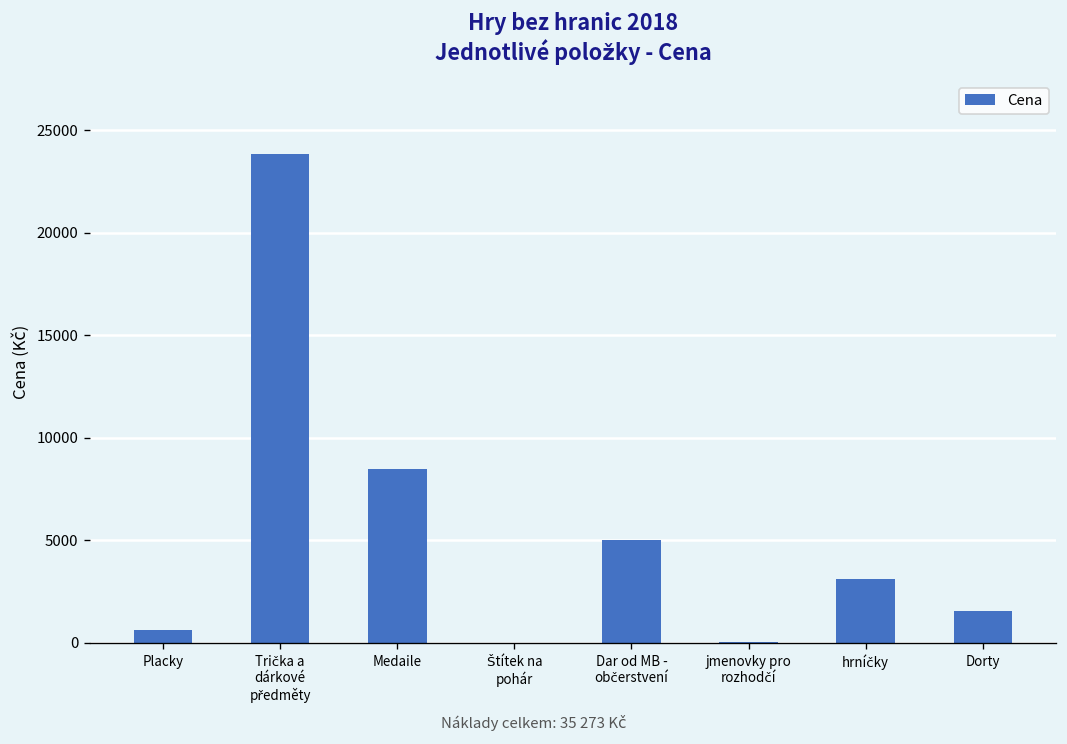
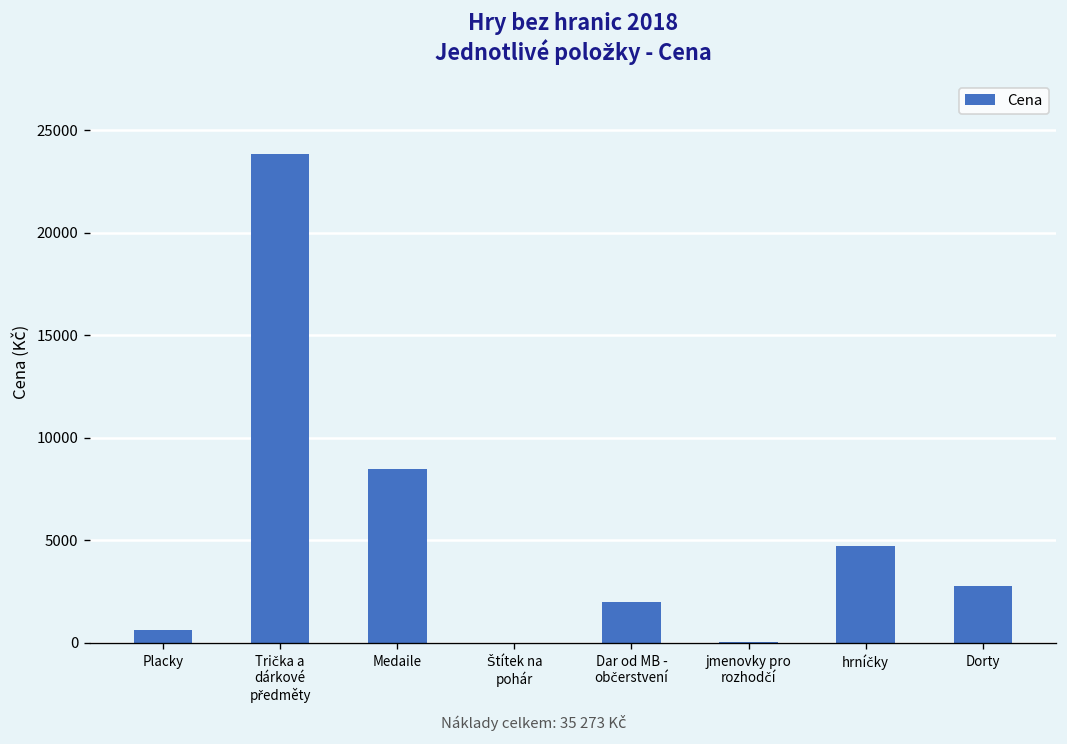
  {
    "Placky": 600,
    "Trička a dárkové předměty": 23900,
    "Medaile": 8500,
    "Štítek na pohár": 0,
-   "Dar od MB - občerstvení": 5000,
-   "hrníčky": 3100,
-   "Dorty": 1600
+   "Dar od MB - občerstvení": 2000,
+   "hrníčky": 4700,
+   "Dorty": 2800
  }
